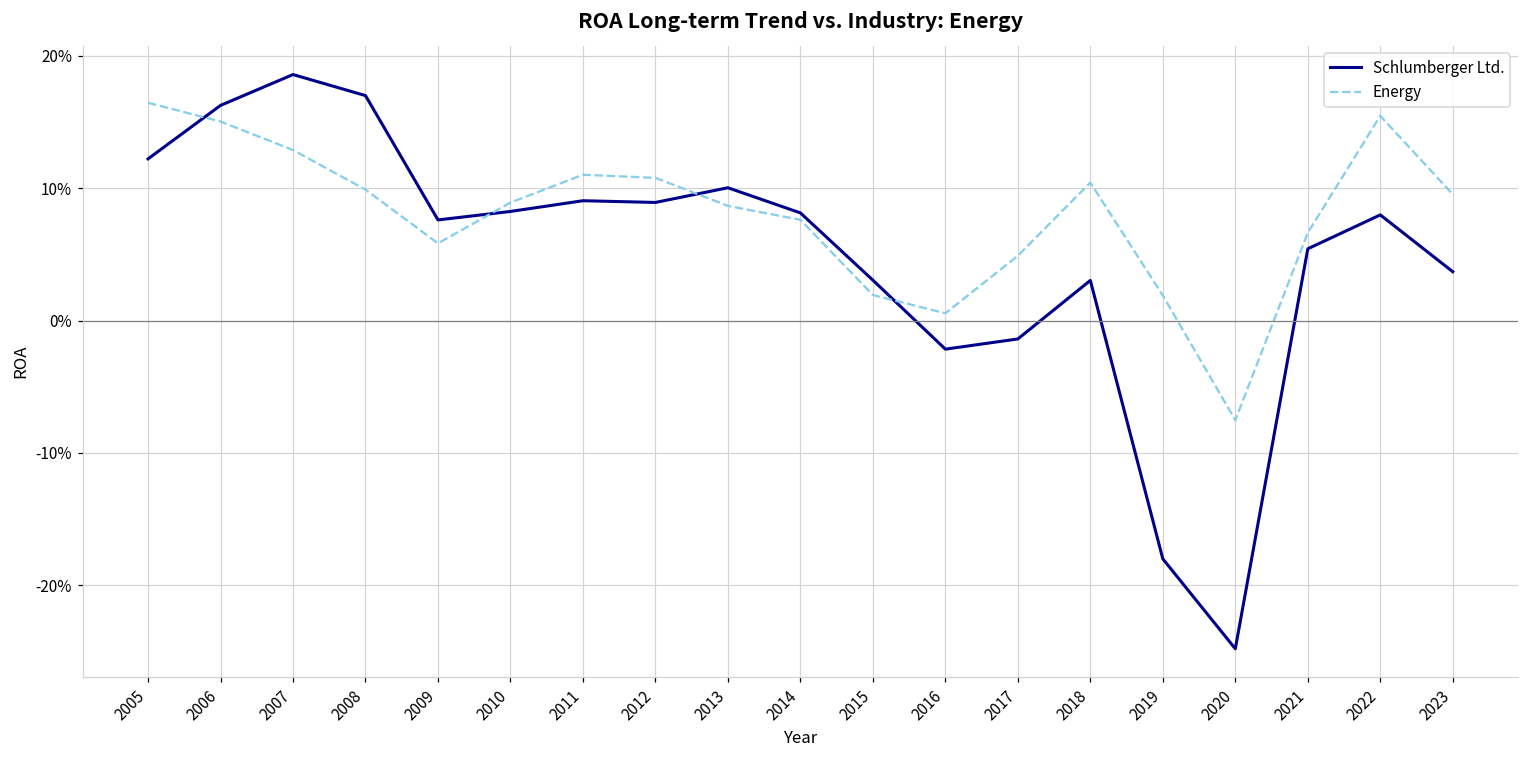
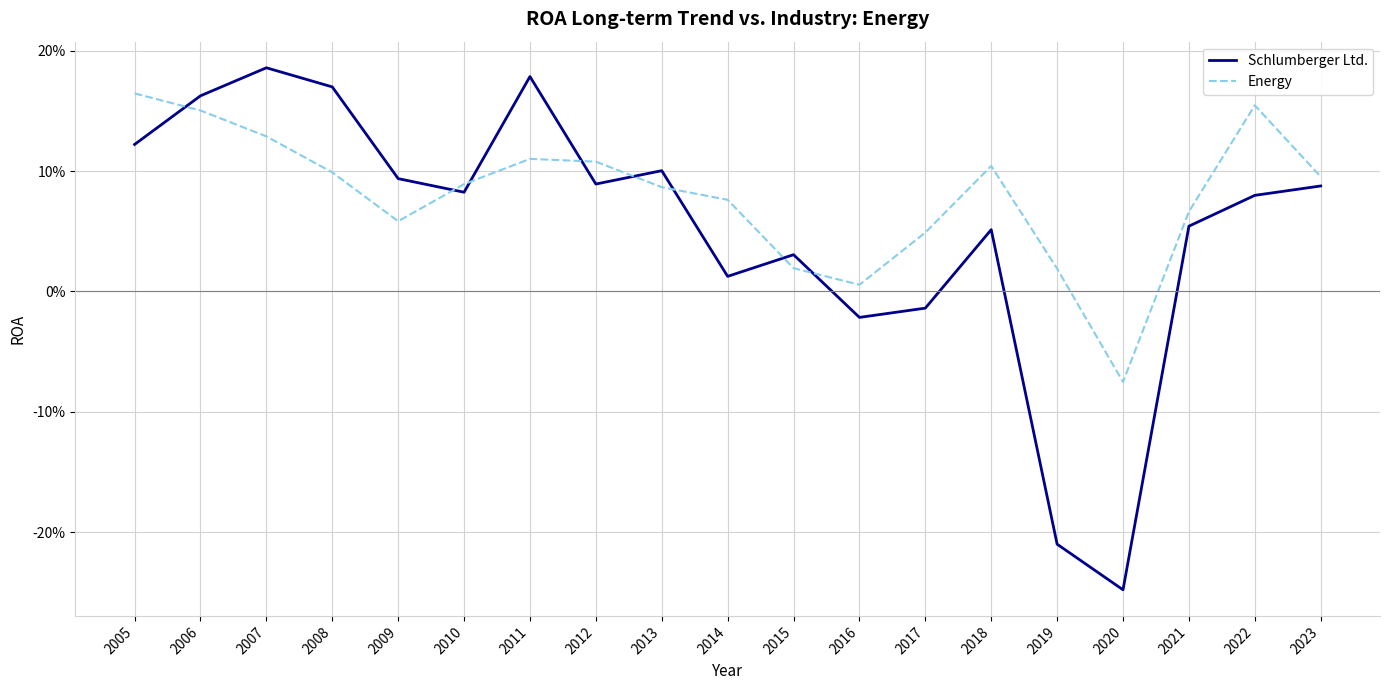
  {
    "Schlumberger Ltd.": {
      "2005": "12.2%",
      "2006": "16.3%",
      "2007": "18.6%",
      "2008": "17.0%",
-     "2009": "7.6%",
+     "2009": "9.4%",
      "2010": "8.2%",
-     "2011": "9.0%",
+     "2011": "17.8%",
      "2012": "8.9%",
      "2013": "10.0%",
-     "2014": "8.1%",
+     "2014": "1.3%",
      "2015": "3.1%",
      "2016": "-2.2%",
      "2017": "-1.4%",
-     "2018": "3.0%",
-     "2019": "-18.0%",
+     "2018": "5.1%",
+     "2019": "-21.0%",
      "2020": "-24.8%",
      "2021": "5.4%",
      "2022": "8.0%",
-     "2023": "3.7%"
+     "2023": "8.8%"
    },
    "Energy": {
      "2005": "16.5%",
      "2006": "15.0%",
      "2007": "12.9%",
      "2008": "9.9%",
      "2009": "5.8%",
      "2010": "8.9%",
      "2011": "11.0%",
      "2012": "10.8%",
      "2013": "8.7%",
      "2014": "7.6%",
      "2015": "1.9%",
      "2016": "0.5%",
      "2017": "4.9%",
      "2018": "10.4%",
      "2019": "1.9%",
      "2020": "-7.5%",
      "2021": "6.6%",
      "2022": "15.5%",
      "2023": "9.5%"
    }
  }
